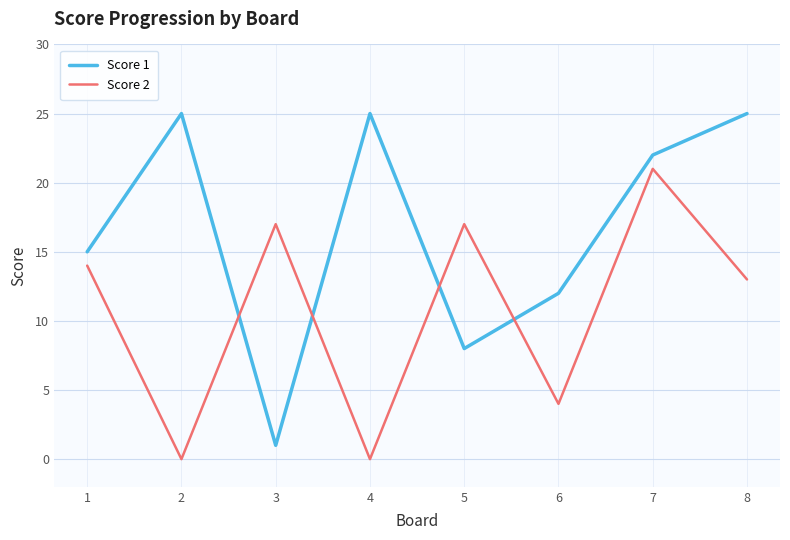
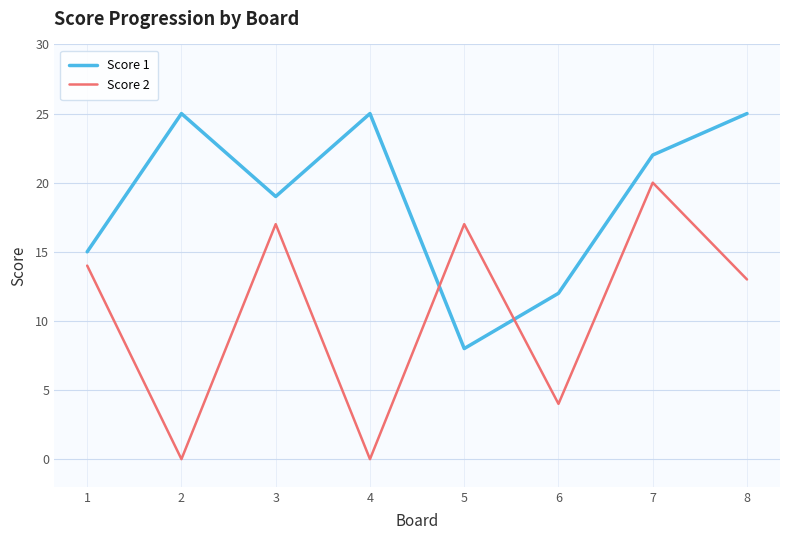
  {
    "Score 1": {
      "1": 15,
      "2": 25,
-     "3": 1,
+     "3": 19,
      "4": 25,
      "5": 8,
      "6": 12,
      "7": 22,
      "8": 25
    },
    "Score 2": {
      "1": 14,
      "2": 0,
      "3": 17,
      "4": 0,
      "5": 17,
      "6": 4,
-     "7": 21,
+     "7": 20,
      "8": 13
    }
  }
